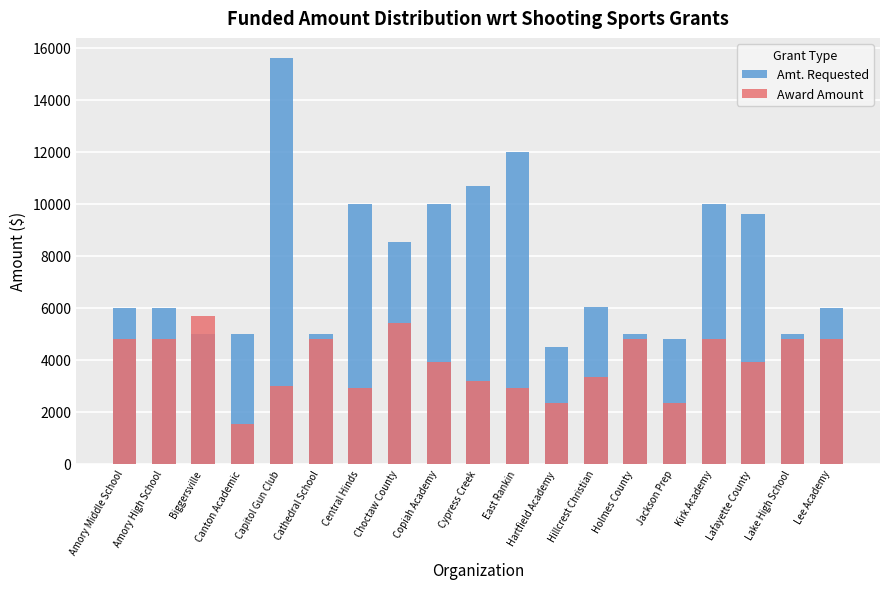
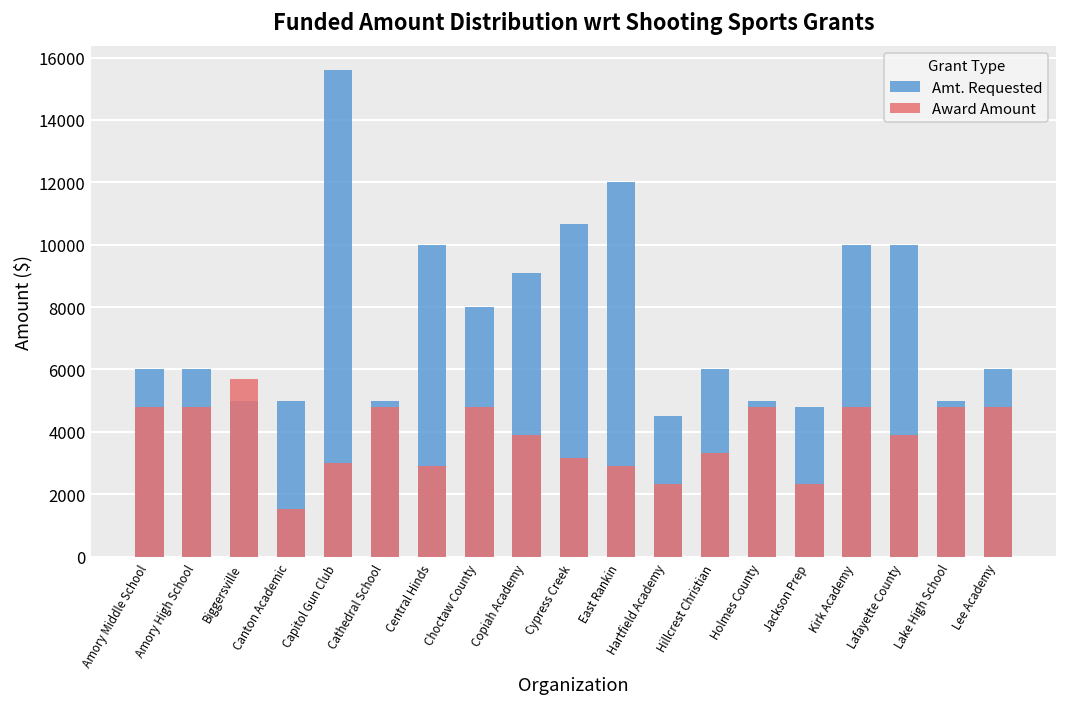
  {
    "Amt. Requested": {
      "Amory Middle School": 6000,
      "Amory High School": 6000,
      "Canton Academic": 5000,
      "Capitol Gun Club": 15600,
      "Cathedral School": 5000,
      "Central Hinds": 10000,
-     "Choctaw County": 8500,
-     "Copiah Academy": 10000,
+     "Choctaw County": 8000,
+     "Copiah Academy": 9100,
      "Cypress Creek": 10700,
      "East Rankin": 12000,
      "Hartfield Academy": 4500,
      "Hillcrest Christian": 6000,
      "Holmes County": 5000,
      "Jackson Prep": 4800,
      "Kirk Academy": 10000,
-     "Lafayette County": 9600,
+     "Lafayette County": 10000,
      "Lake High School": 5000,
      "Lee Academy": 6000
    },
    "Award Amount": {
      "Biggersville": 5700,
-     "Choctaw County": 5400
+     "Choctaw County": 4800
    }
  }
